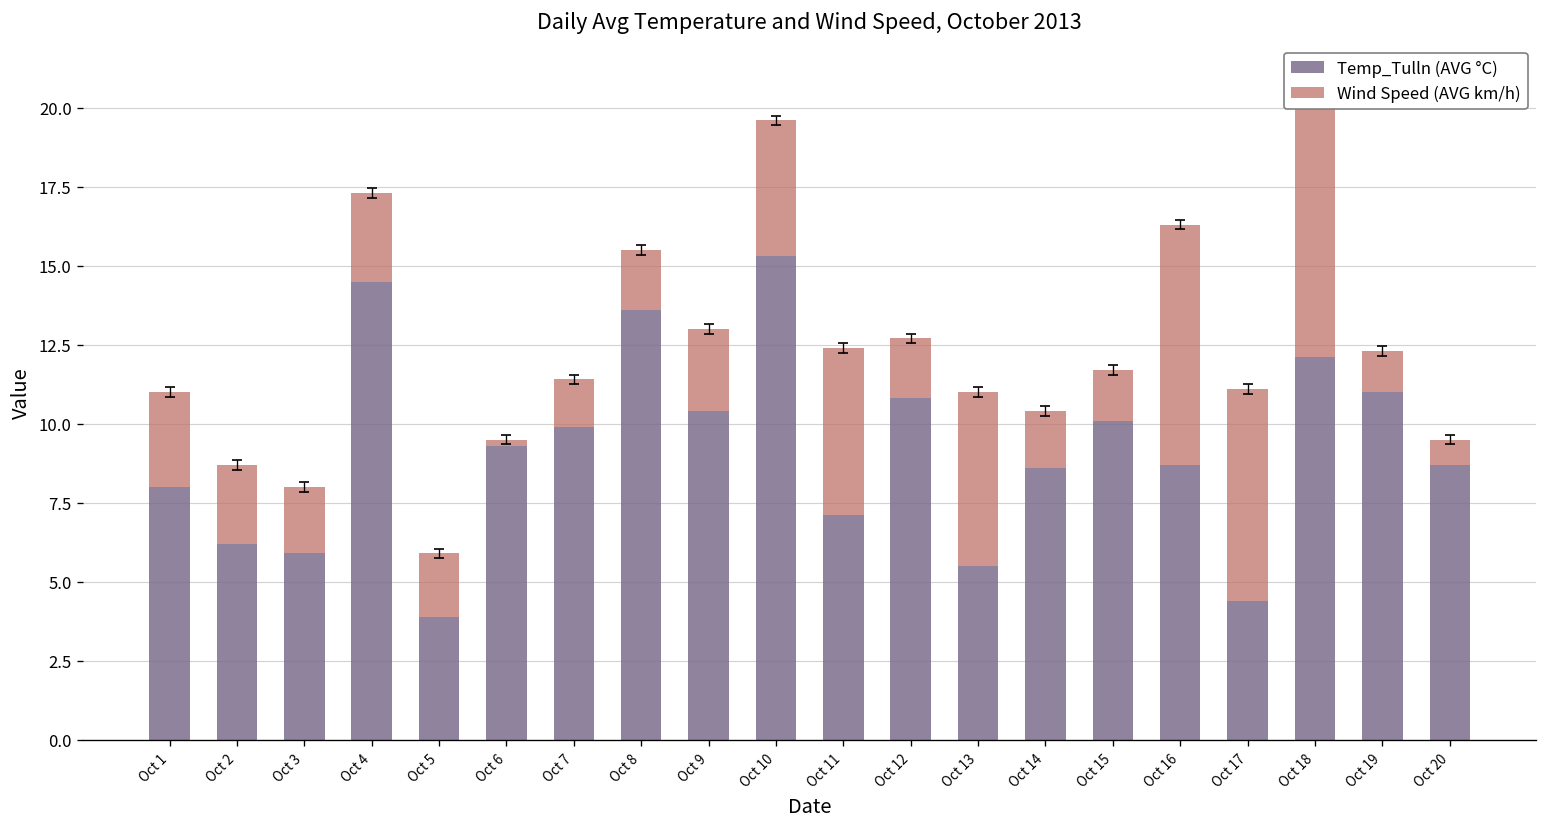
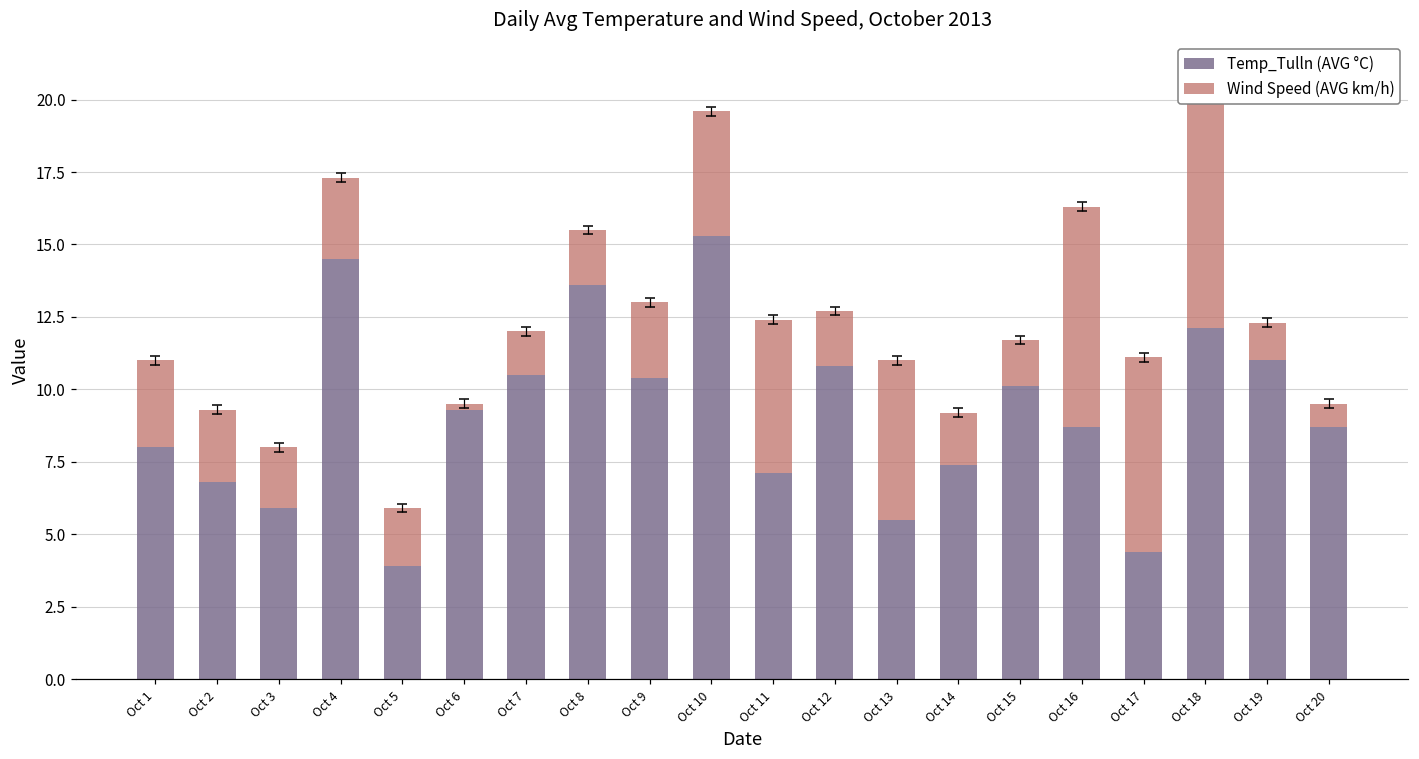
  {
    "Temp_Tulln (AVG °C)": {
      "Oct 1": 8.0,
-     "Oct 2": 6.2,
+     "Oct 2": 6.8,
      "Oct 3": 5.9,
      "Oct 4": 14.5,
      "Oct 5": 3.9,
      "Oct 6": 9.3,
-     "Oct 7": 9.9,
+     "Oct 7": 10.5,
      "Oct 8": 13.6,
      "Oct 9": 10.4,
      "Oct 10": 15.3,
      "Oct 11": 7.1,
      "Oct 12": 10.8,
      "Oct 13": 5.5,
-     "Oct 14": 8.6,
+     "Oct 14": 7.4,
      "Oct 15": 10.1,
      "Oct 16": 8.7,
      "Oct 17": 4.4,
      "Oct 18": 12.1,
      "Oct 19": 11.0,
      "Oct 20": 8.7
    },
    "Wind Speed (AVG km/h)": {
      "Oct 1": 3.0,
      "Oct 2": 2.5,
      "Oct 3": 2.1,
      "Oct 4": 2.8,
      "Oct 5": 2.0,
      "Oct 6": 0.2,
      "Oct 7": 1.5,
      "Oct 8": 1.9,
      "Oct 9": 2.6,
      "Oct 10": 4.3,
      "Oct 11": 5.3,
      "Oct 12": 1.9,
      "Oct 13": 5.5,
      "Oct 14": 1.8,
      "Oct 15": 1.6,
      "Oct 16": 7.6,
      "Oct 17": 6.7,
      "Oct 19": 1.3,
      "Oct 20": 0.8
    }
  }
